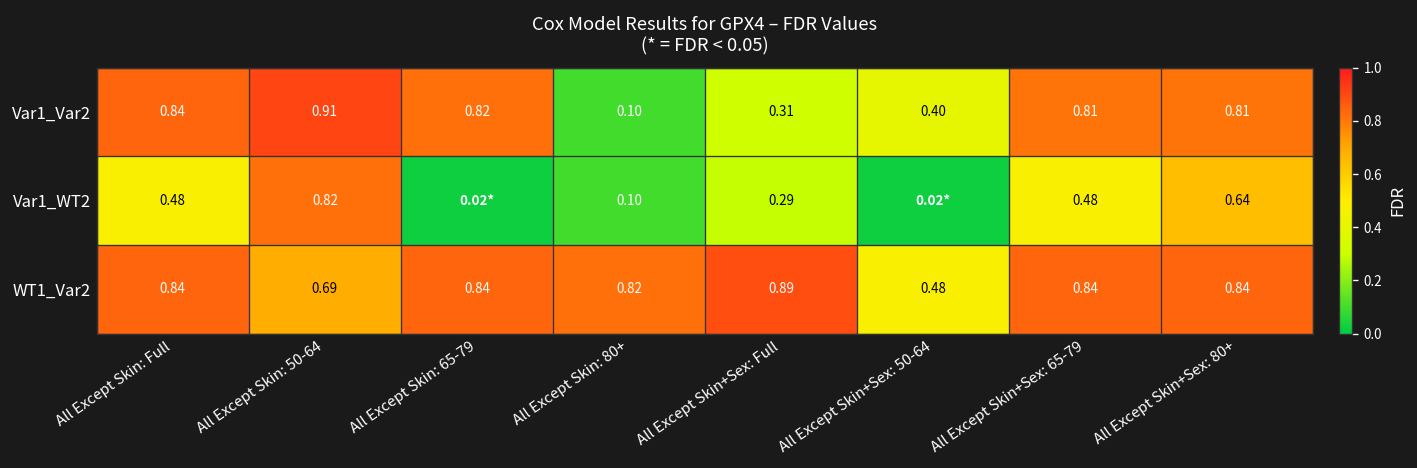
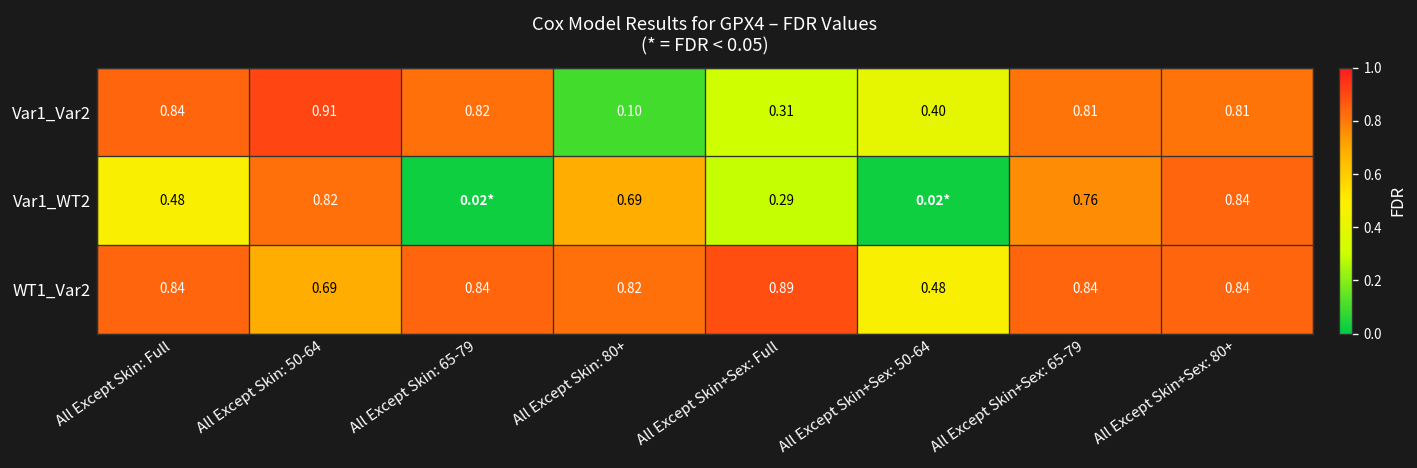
  {
    "Var1_Var2": {
      "All Except Skin: Full": "0.84",
      "All Except Skin: 50-64": "0.91",
      "All Except Skin: 65-79": "0.82",
      "All Except Skin: 80+": "0.10",
      "All Except Skin+Sex: Full": "0.31",
      "All Except Skin+Sex: 50-64": "0.40",
      "All Except Skin+Sex: 65-79": "0.81",
      "All Except Skin+Sex: 80+": "0.81"
    },
    "Var1_WT2": {
      "All Except Skin: Full": "0.48",
      "All Except Skin: 50-64": "0.82",
      "All Except Skin: 65-79": "0.02*",
-     "All Except Skin: 80+": "0.10",
+     "All Except Skin: 80+": "0.69",
      "All Except Skin+Sex: Full": "0.29",
      "All Except Skin+Sex: 50-64": "0.02*",
-     "All Except Skin+Sex: 65-79": "0.48",
-     "All Except Skin+Sex: 80+": "0.64"
+     "All Except Skin+Sex: 65-79": "0.76",
+     "All Except Skin+Sex: 80+": "0.84"
    },
    "WT1_Var2": {
      "All Except Skin: Full": "0.84",
      "All Except Skin: 50-64": "0.69",
      "All Except Skin: 65-79": "0.84",
      "All Except Skin: 80+": "0.82",
      "All Except Skin+Sex: Full": "0.89",
      "All Except Skin+Sex: 50-64": "0.48",
      "All Except Skin+Sex: 65-79": "0.84",
      "All Except Skin+Sex: 80+": "0.84"
    }
  }
